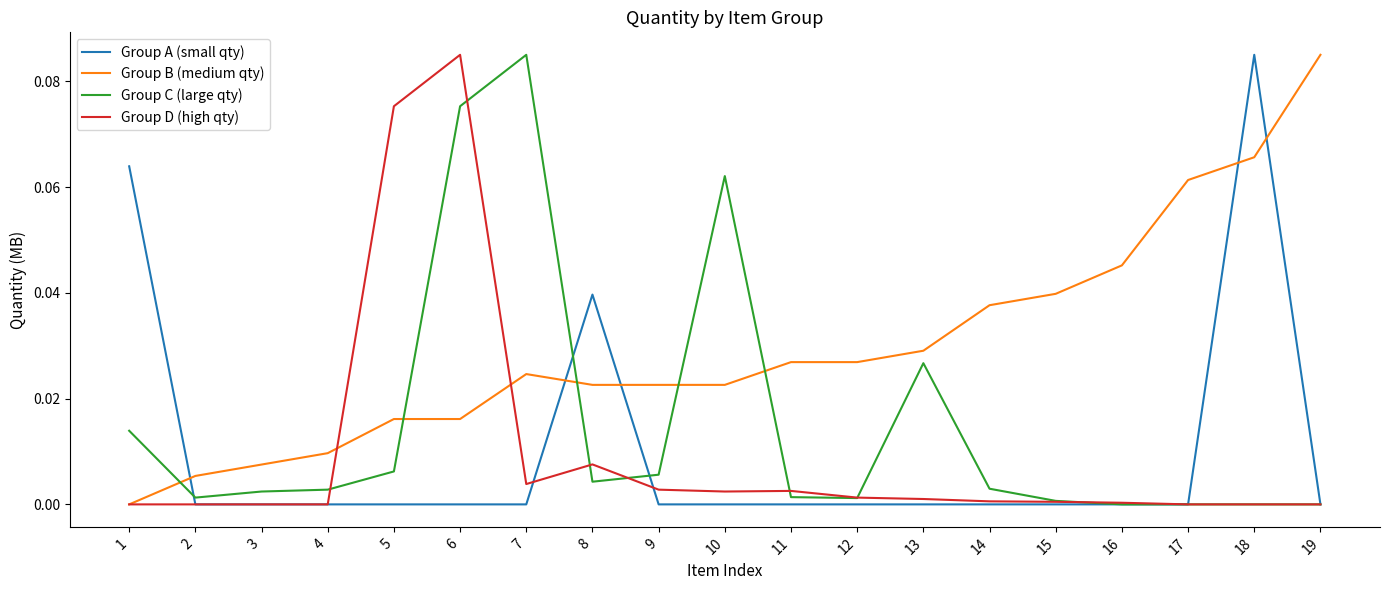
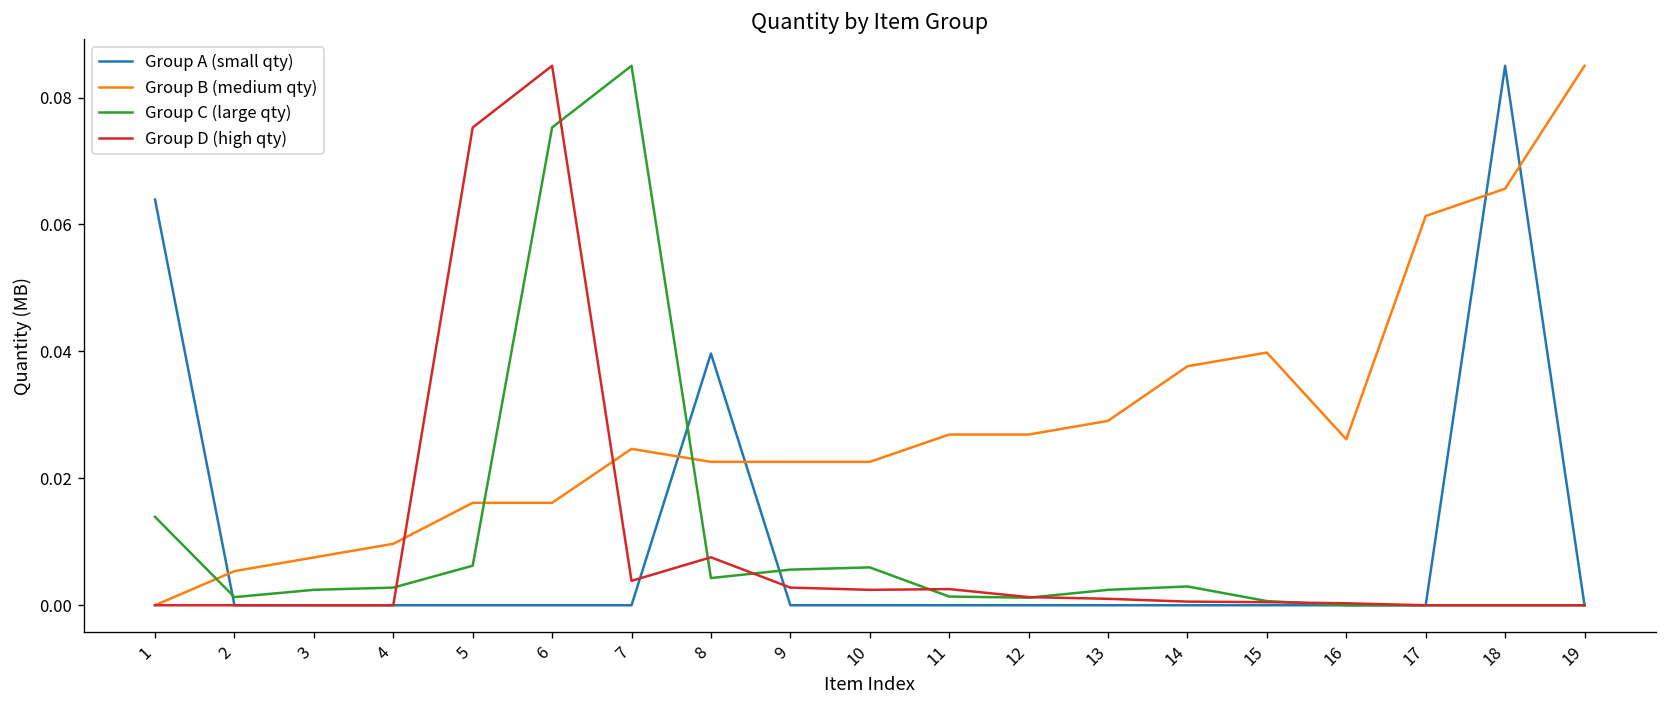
  {
    "Group A (small qty)": {
      "1": 0.064,
      "5": 0.000,
      "6": 0.000,
      "7": 0.000,
      "8": 0.040,
      "9": 0.000,
      "10": 0.000,
      "11": 0.000,
      "12": 0.000,
      "13": 0.000,
      "14": 0.000,
      "15": 0.000,
      "18": 0.085
    },
    "Group B (medium qty)": {
      "2": 0.005,
      "3": 0.008,
      "4": 0.010,
      "5": 0.016,
      "6": 0.016,
      "7": 0.025,
      "8": 0.023,
      "9": 0.023,
      "10": 0.023,
      "11": 0.027,
      "12": 0.027,
      "13": 0.029,
      "14": 0.038,
      "15": 0.040,
-     "16": 0.045,
+     "16": 0.026,
      "17": 0.061,
      "18": 0.066,
      "19": 0.085
    },
    "Group C (large qty)": {
      "1": 0.014,
      "2": 0.001,
      "3": 0.002,
      "4": 0.003,
      "5": 0.006,
      "6": 0.075,
      "7": 0.085,
      "8": 0.004,
      "9": 0.006,
-     "10": 0.062,
+     "10": 0.006,
      "11": 0.001,
-     "13": 0.027,
+     "13": 0.002,
      "14": 0.003
    },
    "Group D (high qty)": {
      "5": 0.075,
      "6": 0.085,
      "7": 0.004,
      "8": 0.008,
      "9": 0.003,
      "10": 0.002,
      "11": 0.003,
      "13": 0.001,
      "14": 0.001
    }
  }
